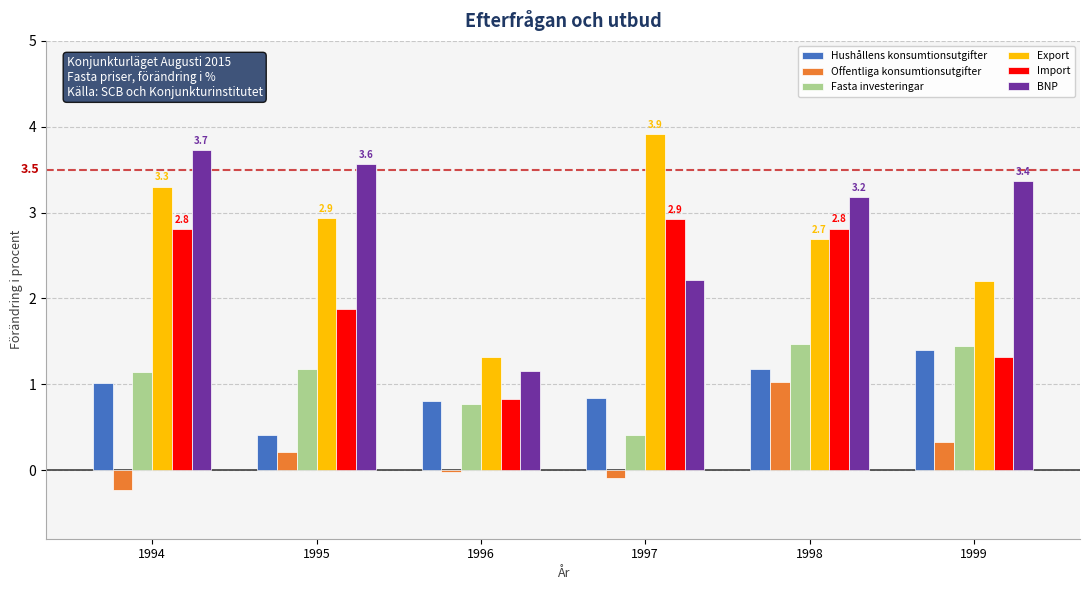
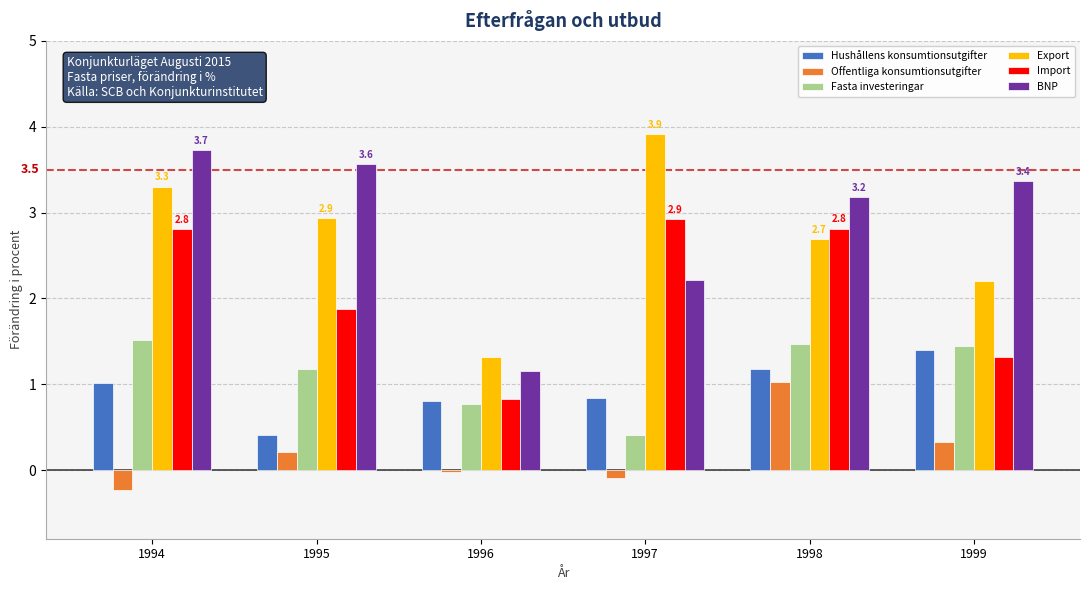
  {
    "Hushållens konsumtionsutgifter": {
      "1994": 1.0,
      "1995": 0.4,
      "1996": 0.8,
      "1997": 0.8,
      "1998": 1.2,
      "1999": 1.4
    },
    "Offentliga konsumtionsutgifter": {
      "1994": -0.2,
      "1995": 0.2,
      "1997": -0.1,
      "1998": 1.0,
      "1999": 0.3
    },
    "Fasta investeringar": {
-     "1994": 1.1,
+     "1994": 1.5,
      "1995": 1.2,
      "1996": 0.8,
      "1997": 0.4,
      "1998": 1.5,
      "1999": 1.4
    },
    "Export": {
      "1994": 3.3,
      "1995": 2.9,
      "1997": 3.9,
      "1998": 2.7
    },
    "Import": {
      "1994": 2.8,
      "1997": 2.9,
      "1998": 2.8
    },
    "BNP": {
      "1994": 3.7,
      "1995": 3.6,
      "1998": 3.2,
      "1999": 3.4
    }
  }
